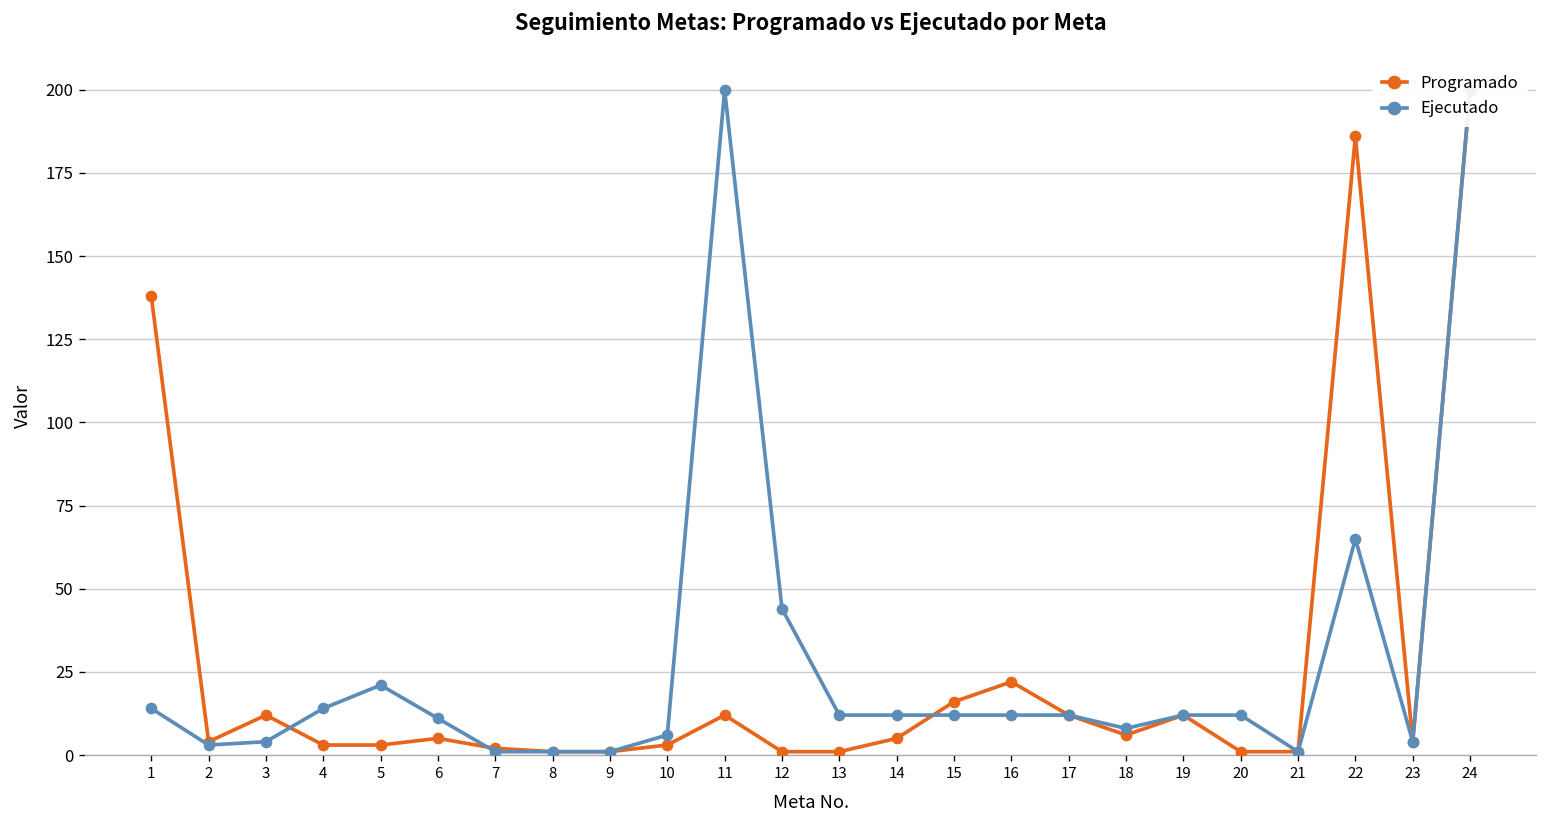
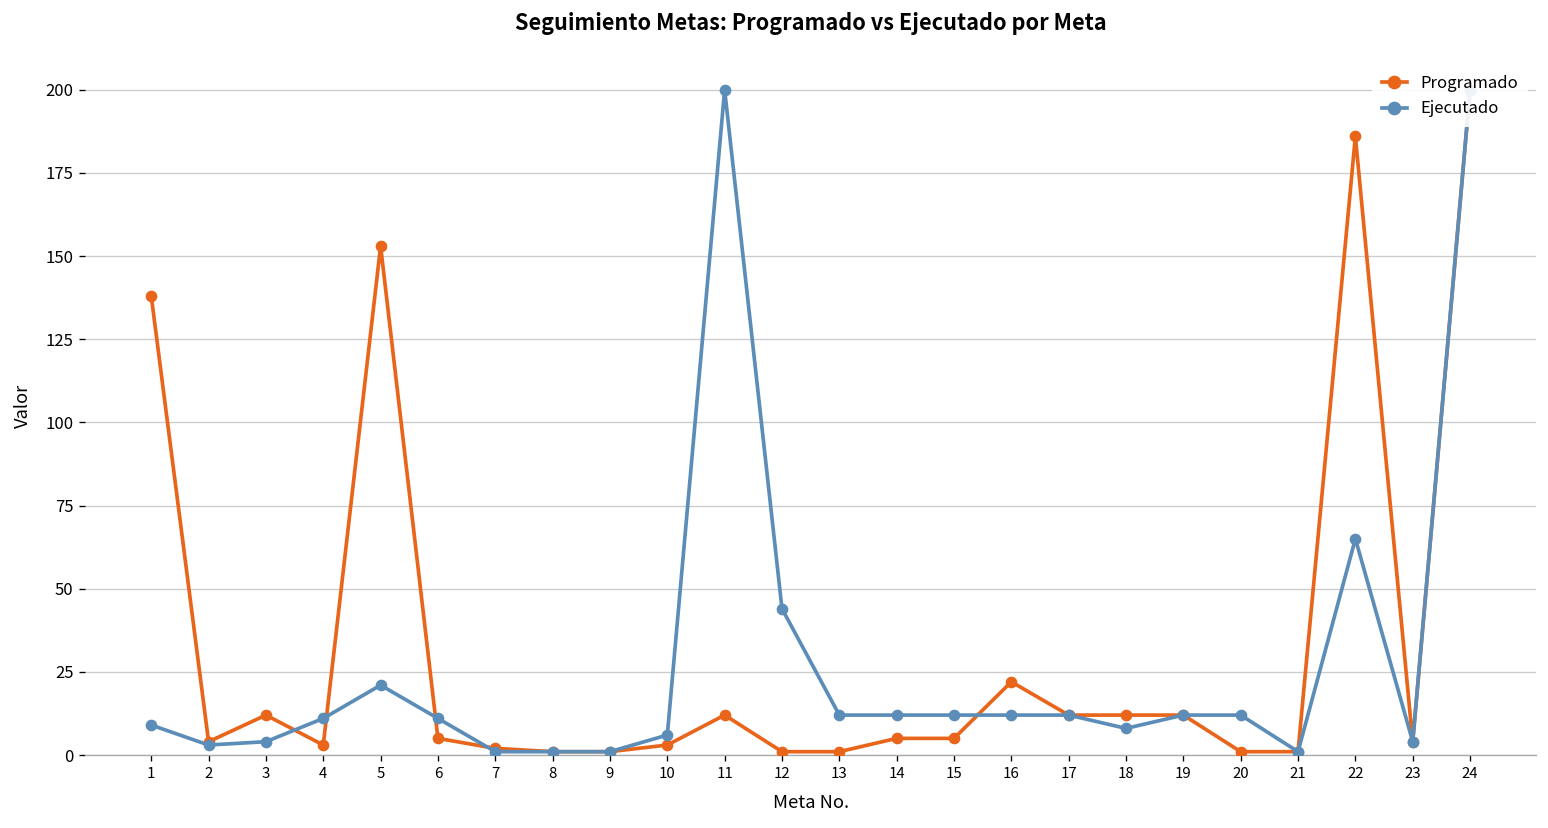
  {
    "Programado": {
      "1": 138,
      "2": 4,
      "3": 12,
      "4": 3,
-     "5": 3,
+     "5": 153,
      "6": 5,
      "7": 2,
      "10": 3,
      "11": 12,
      "12": 1,
      "13": 1,
      "14": 5,
-     "15": 16,
+     "15": 5,
      "16": 22,
-     "18": 6,
+     "18": 12,
      "20": 1,
      "22": 186
    },
    "Ejecutado": {
-     "1": 14,
+     "1": 9,
      "2": 3,
      "3": 4,
-     "4": 14,
+     "4": 11,
      "5": 21,
      "6": 11,
      "7": 1,
      "10": 6,
      "11": 200,
      "12": 44,
      "13": 12,
      "14": 12,
      "15": 12,
      "16": 12,
      "18": 8,
      "20": 12,
      "22": 65
    }
  }
